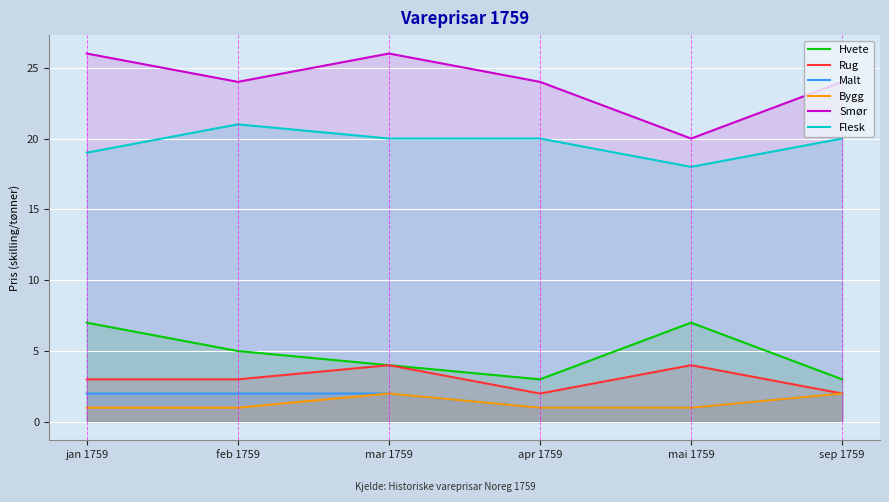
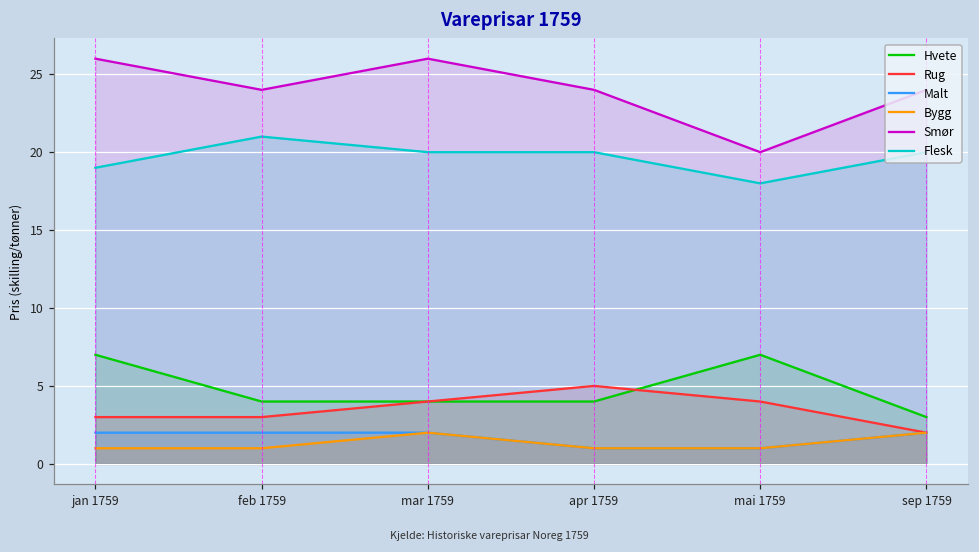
  {
    "Hvete": {
      "jan 1759": 7,
-     "feb 1759": 5,
-     "apr 1759": 3,
+     "feb 1759": 4,
+     "apr 1759": 4,
      "mai 1759": 7,
      "sep 1759": 3
    },
    "Rug": {
      "jan 1759": 3,
      "feb 1759": 3,
-     "apr 1759": 2,
+     "apr 1759": 5,
      "mai 1759": 4
    },
    "Malt": {
      "jan 1759": 2,
      "feb 1759": 2
    },
    "Bygg": {
      "jan 1759": 1,
      "feb 1759": 1
    },
    "Smør": {
      "jan 1759": 26,
      "feb 1759": 24,
      "mar 1759": 26,
      "apr 1759": 24,
      "mai 1759": 20
    },
    "Flesk": {
      "jan 1759": 19,
      "feb 1759": 21,
      "mar 1759": 20,
      "apr 1759": 20,
      "mai 1759": 18,
      "sep 1759": 20
    }
  }
